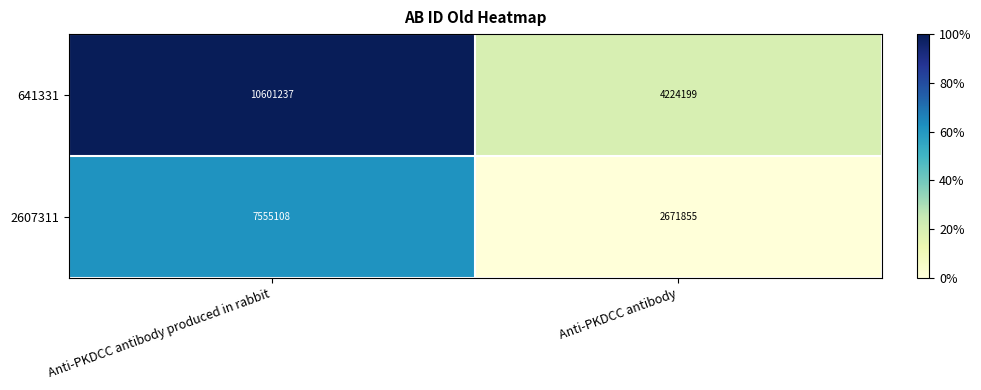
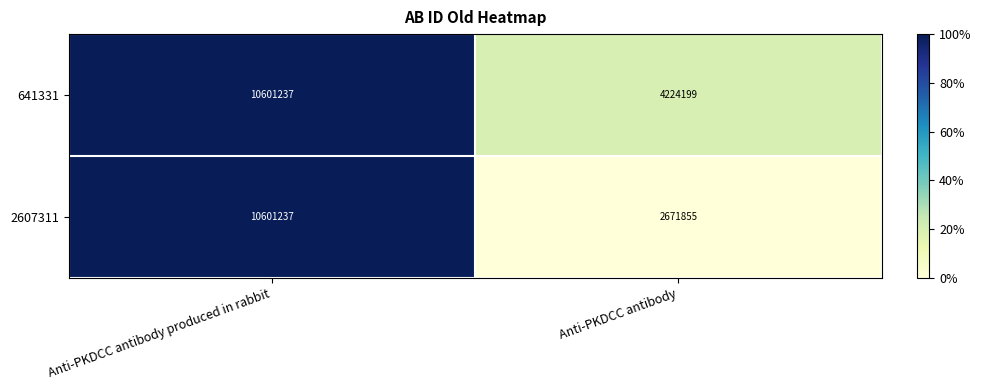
  {
    "641331": {
      "Anti-PKDCC antibody produced in rabbit": 10601237,
      "Anti-PKDCC antibody": 4224199
    },
    "2607311": {
-     "Anti-PKDCC antibody produced in rabbit": 7555108,
+     "Anti-PKDCC antibody produced in rabbit": 10601237,
      "Anti-PKDCC antibody": 2671855
    }
  }
